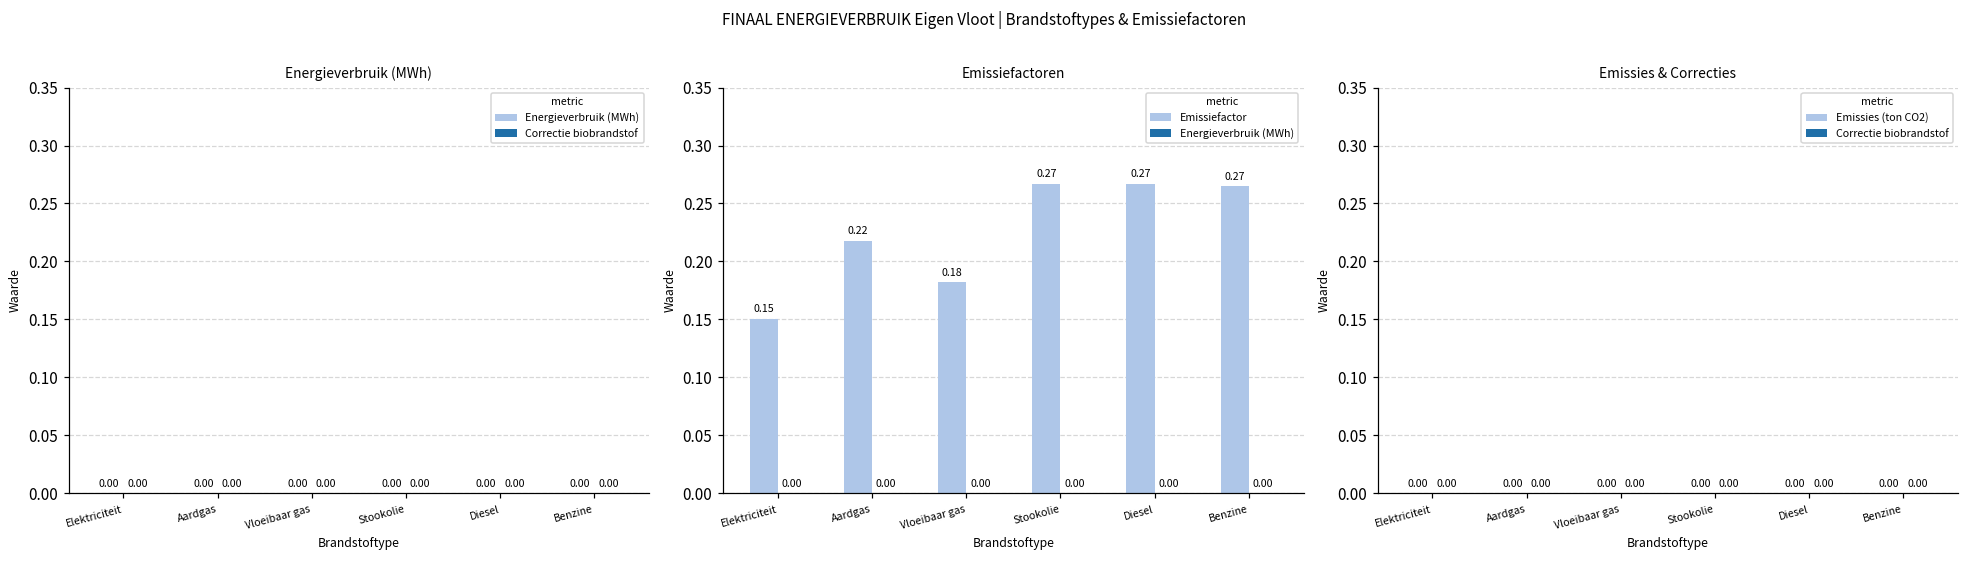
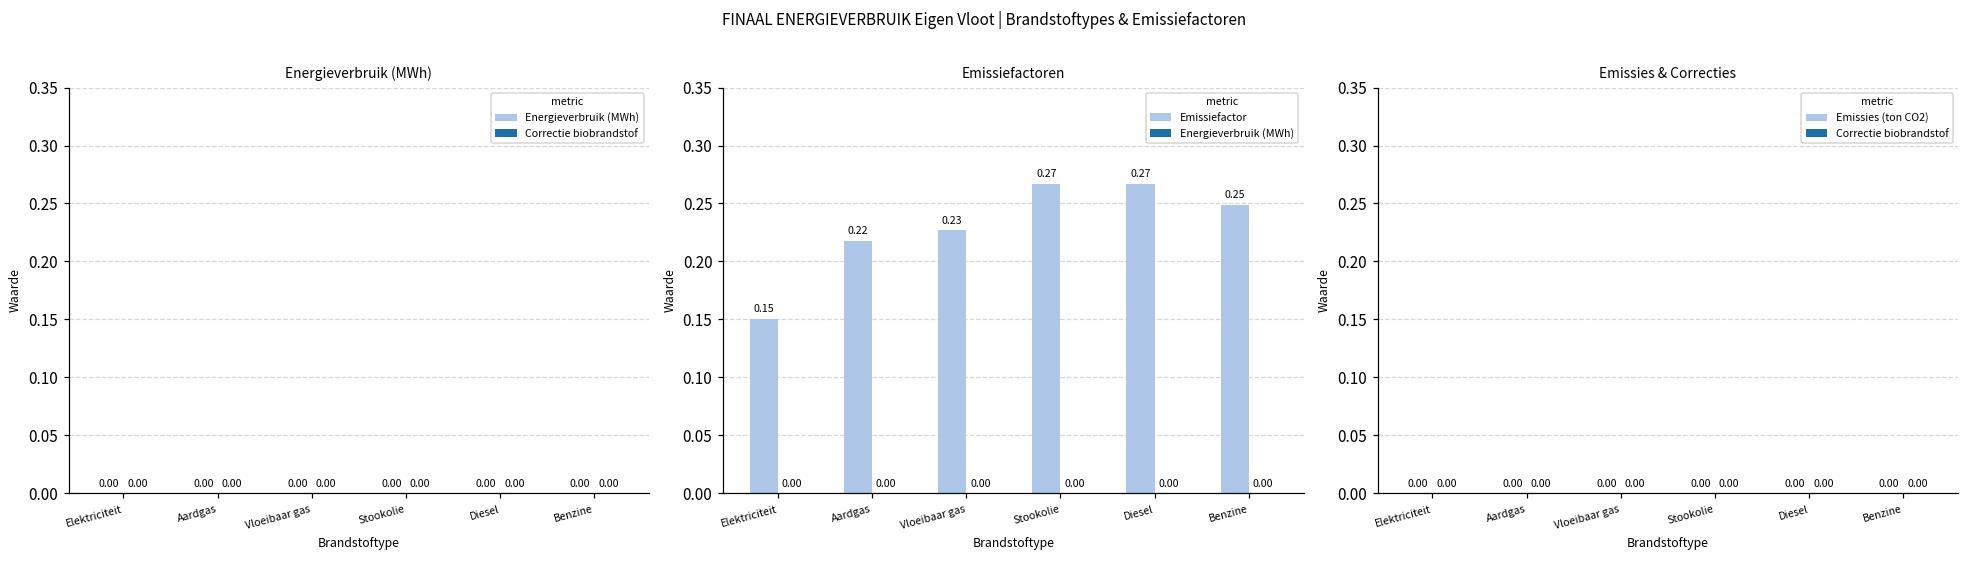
  {
    "Energieverbruik (MWh)": {
      "Correctie biobrandstof": {
        "Elektriciteit": 0.00,
        "Aardgas": 0.00,
        "Vloeibaar gas": 0.00,
        "Stookolie": 0.00,
        "Diesel": 0.00,
        "Benzine": 0.00
      }
    },
    "Emissiefactoren": {
      "Emissiefactor": {
        "Elektriciteit": 0.15,
        "Aardgas": 0.22,
-       "Vloeibaar gas": 0.18,
+       "Vloeibaar gas": 0.23,
        "Stookolie": 0.27,
        "Diesel": 0.27,
-       "Benzine": 0.27
+       "Benzine": 0.25
      },
      "Energieverbruik (MWh)": {
        "Elektriciteit": 0.00,
        "Aardgas": 0.00,
        "Vloeibaar gas": 0.00,
        "Stookolie": 0.00,
        "Diesel": 0.00,
        "Benzine": 0.00
      }
    },
    "Emissies & Correcties": {
      "Emissies (ton CO2)": {
        "Elektriciteit": 0.00,
        "Aardgas": 0.00,
        "Vloeibaar gas": 0.00,
        "Stookolie": 0.00,
        "Diesel": 0.00,
        "Benzine": 0.00
      },
      "Correctie biobrandstof": {
        "Elektriciteit": 0.00,
        "Aardgas": 0.00,
        "Vloeibaar gas": 0.00,
        "Stookolie": 0.00,
        "Diesel": 0.00,
        "Benzine": 0.00
      }
    }
  }
